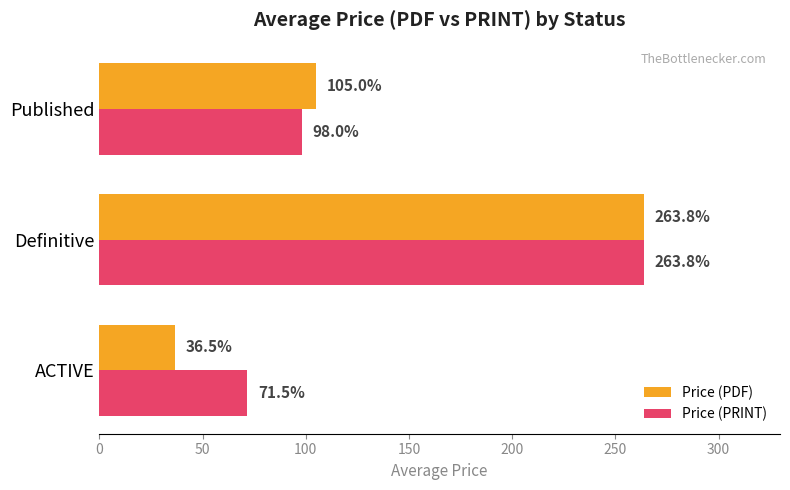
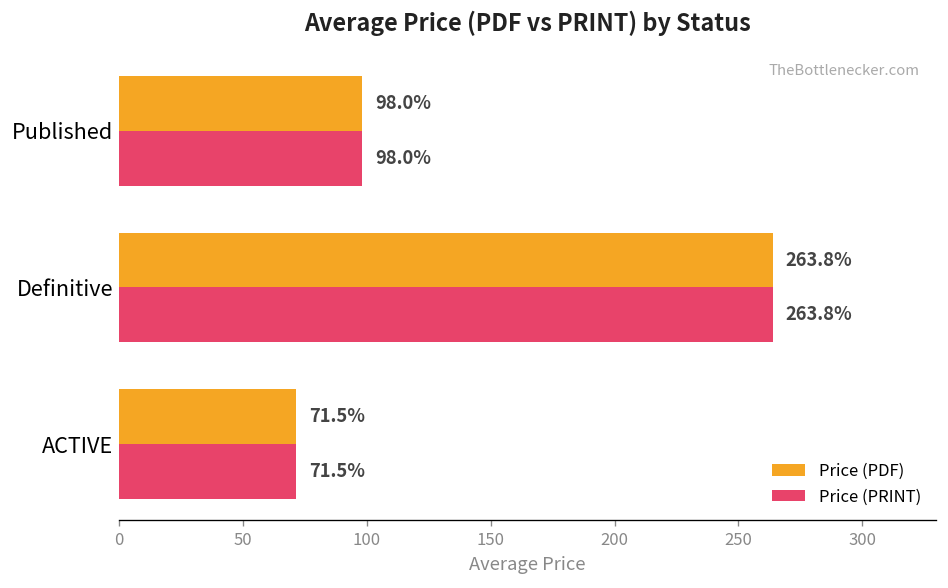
  {
    "Price (PDF)": {
-     "Published": "105.0%",
+     "Published": "98.0%",
      "Definitive": "263.8%",
-     "ACTIVE": "36.5%"
+     "ACTIVE": "71.5%"
    },
    "Price (PRINT)": {
      "Published": "98.0%",
      "Definitive": "263.8%",
      "ACTIVE": "71.5%"
    }
  }
